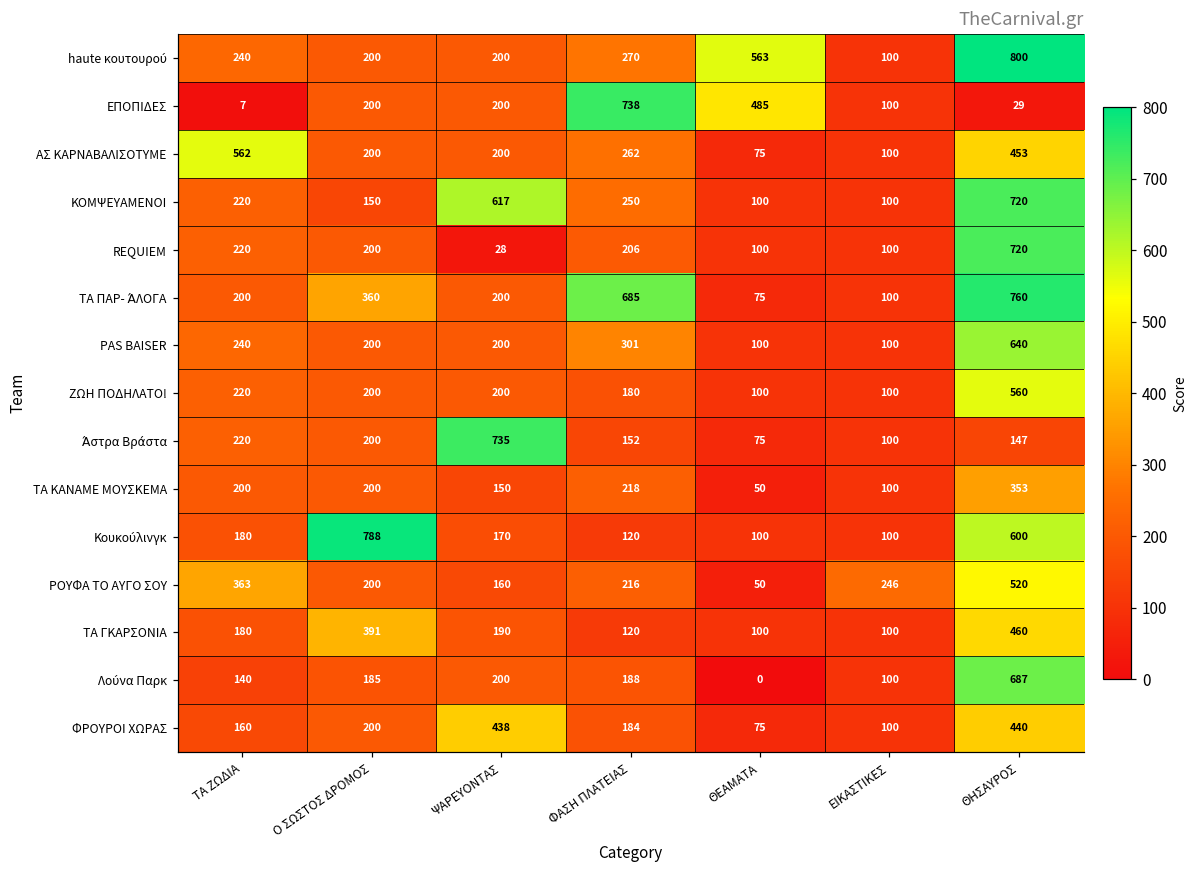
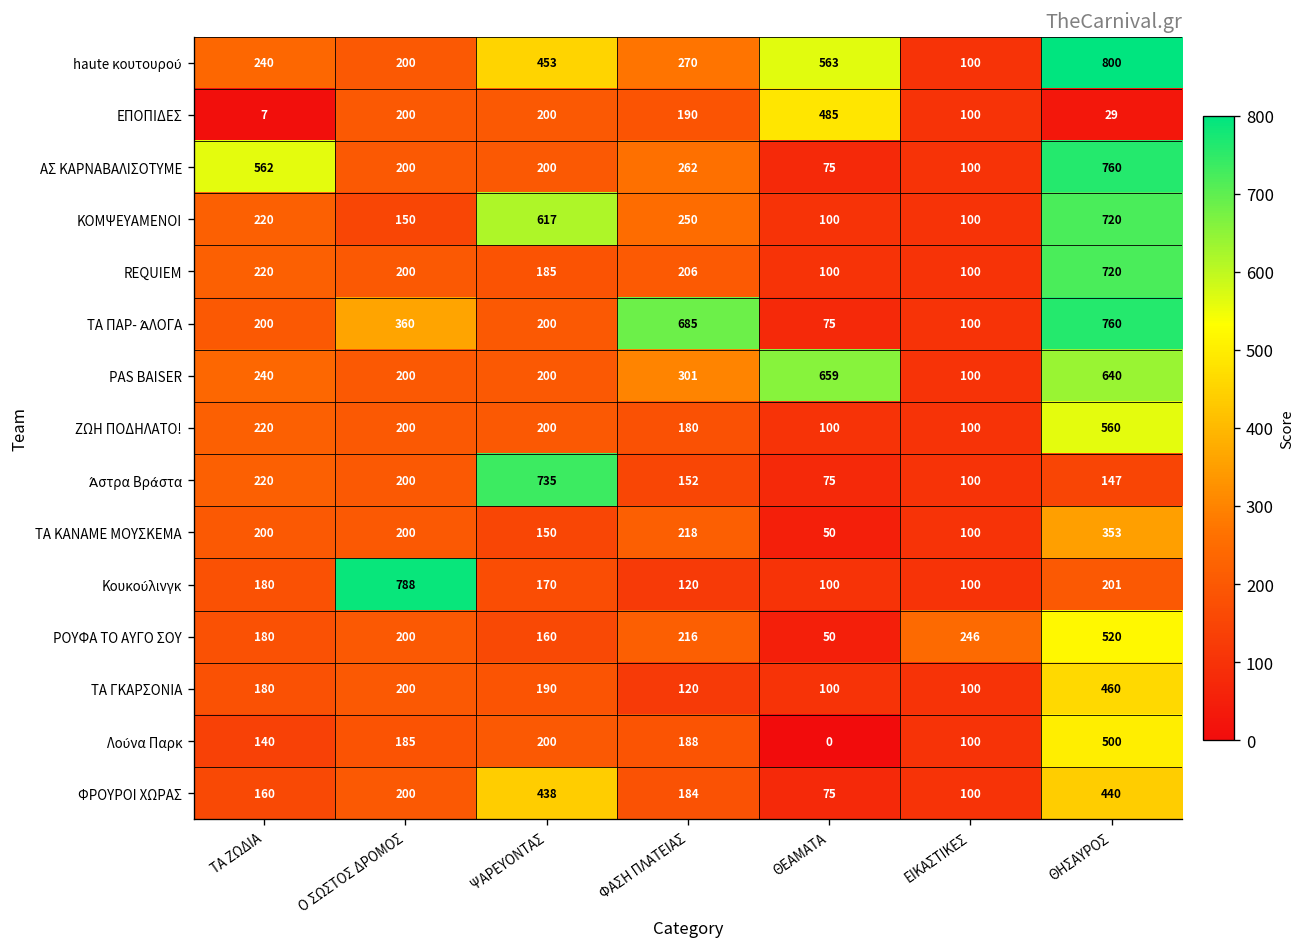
  {
    "haute κουτουρού": {
      "ΤΑ ΖΩΔΙΑ": 240,
      "Ο ΣΩΣΤΟΣ ΔΡΟΜΟΣ": 200,
-     "ΨΑΡΕΥΟΝΤΑΣ": 200,
+     "ΨΑΡΕΥΟΝΤΑΣ": 453,
      "ΦΑΣΗ ΠΛΑΤΕΙΑΣ": 270,
      "ΘΕΑΜΑΤΑ": 563,
      "ΕΙΚΑΣΤΙΚΕΣ": 100,
      "ΘΗΣΑΥΡΟΣ": 800
    },
    "ΕΠΟΠΙΔΕΣ": {
      "ΤΑ ΖΩΔΙΑ": 7,
      "Ο ΣΩΣΤΟΣ ΔΡΟΜΟΣ": 200,
      "ΨΑΡΕΥΟΝΤΑΣ": 200,
-     "ΦΑΣΗ ΠΛΑΤΕΙΑΣ": 738,
+     "ΦΑΣΗ ΠΛΑΤΕΙΑΣ": 190,
      "ΘΕΑΜΑΤΑ": 485,
      "ΕΙΚΑΣΤΙΚΕΣ": 100,
      "ΘΗΣΑΥΡΟΣ": 29
    },
    "ΑΣ ΚΑΡΝΑΒΑΛΙΣΟΤΥΜΕ": {
      "ΤΑ ΖΩΔΙΑ": 562,
      "Ο ΣΩΣΤΟΣ ΔΡΟΜΟΣ": 200,
      "ΨΑΡΕΥΟΝΤΑΣ": 200,
      "ΦΑΣΗ ΠΛΑΤΕΙΑΣ": 262,
      "ΘΕΑΜΑΤΑ": 75,
      "ΕΙΚΑΣΤΙΚΕΣ": 100,
-     "ΘΗΣΑΥΡΟΣ": 453
+     "ΘΗΣΑΥΡΟΣ": 760
    },
    "ΚΟΜΨΕΥΑΜΕΝΟΙ": {
      "ΤΑ ΖΩΔΙΑ": 220,
      "Ο ΣΩΣΤΟΣ ΔΡΟΜΟΣ": 150,
      "ΨΑΡΕΥΟΝΤΑΣ": 617,
      "ΦΑΣΗ ΠΛΑΤΕΙΑΣ": 250,
      "ΘΕΑΜΑΤΑ": 100,
      "ΕΙΚΑΣΤΙΚΕΣ": 100,
      "ΘΗΣΑΥΡΟΣ": 720
    },
    "REQUIEM": {
      "ΤΑ ΖΩΔΙΑ": 220,
      "Ο ΣΩΣΤΟΣ ΔΡΟΜΟΣ": 200,
-     "ΨΑΡΕΥΟΝΤΑΣ": 28,
+     "ΨΑΡΕΥΟΝΤΑΣ": 185,
      "ΦΑΣΗ ΠΛΑΤΕΙΑΣ": 206,
      "ΘΕΑΜΑΤΑ": 100,
      "ΕΙΚΑΣΤΙΚΕΣ": 100,
      "ΘΗΣΑΥΡΟΣ": 720
    },
    "ΤΑ ΠΑΡ- ΆΛΟΓΑ": {
      "ΤΑ ΖΩΔΙΑ": 200,
      "Ο ΣΩΣΤΟΣ ΔΡΟΜΟΣ": 360,
      "ΨΑΡΕΥΟΝΤΑΣ": 200,
      "ΦΑΣΗ ΠΛΑΤΕΙΑΣ": 685,
      "ΘΕΑΜΑΤΑ": 75,
      "ΕΙΚΑΣΤΙΚΕΣ": 100,
      "ΘΗΣΑΥΡΟΣ": 760
    },
    "PAS BAISER": {
      "ΤΑ ΖΩΔΙΑ": 240,
      "Ο ΣΩΣΤΟΣ ΔΡΟΜΟΣ": 200,
      "ΨΑΡΕΥΟΝΤΑΣ": 200,
      "ΦΑΣΗ ΠΛΑΤΕΙΑΣ": 301,
-     "ΘΕΑΜΑΤΑ": 100,
+     "ΘΕΑΜΑΤΑ": 659,
      "ΕΙΚΑΣΤΙΚΕΣ": 100,
      "ΘΗΣΑΥΡΟΣ": 640
    },
    "ΖΩΗ ΠΟΔΗΛΑΤΟ!": {
      "ΤΑ ΖΩΔΙΑ": 220,
      "Ο ΣΩΣΤΟΣ ΔΡΟΜΟΣ": 200,
      "ΨΑΡΕΥΟΝΤΑΣ": 200,
      "ΦΑΣΗ ΠΛΑΤΕΙΑΣ": 180,
      "ΘΕΑΜΑΤΑ": 100,
      "ΕΙΚΑΣΤΙΚΕΣ": 100,
      "ΘΗΣΑΥΡΟΣ": 560
    },
    "Άστρα Βράστα": {
      "ΤΑ ΖΩΔΙΑ": 220,
      "Ο ΣΩΣΤΟΣ ΔΡΟΜΟΣ": 200,
      "ΨΑΡΕΥΟΝΤΑΣ": 735,
      "ΦΑΣΗ ΠΛΑΤΕΙΑΣ": 152,
      "ΘΕΑΜΑΤΑ": 75,
      "ΕΙΚΑΣΤΙΚΕΣ": 100,
      "ΘΗΣΑΥΡΟΣ": 147
    },
    "ΤΑ ΚΑΝΑΜΕ ΜΟΥΣΚΕΜΑ": {
      "ΤΑ ΖΩΔΙΑ": 200,
      "Ο ΣΩΣΤΟΣ ΔΡΟΜΟΣ": 200,
      "ΨΑΡΕΥΟΝΤΑΣ": 150,
      "ΦΑΣΗ ΠΛΑΤΕΙΑΣ": 218,
      "ΘΕΑΜΑΤΑ": 50,
      "ΕΙΚΑΣΤΙΚΕΣ": 100,
      "ΘΗΣΑΥΡΟΣ": 353
    },
    "Κουκούλινγκ": {
      "ΤΑ ΖΩΔΙΑ": 180,
      "Ο ΣΩΣΤΟΣ ΔΡΟΜΟΣ": 788,
      "ΨΑΡΕΥΟΝΤΑΣ": 170,
      "ΦΑΣΗ ΠΛΑΤΕΙΑΣ": 120,
      "ΘΕΑΜΑΤΑ": 100,
      "ΕΙΚΑΣΤΙΚΕΣ": 100,
-     "ΘΗΣΑΥΡΟΣ": 600
+     "ΘΗΣΑΥΡΟΣ": 201
    },
    "ΡΟΥΦΑ ΤΟ ΑΥΓΟ ΣΟΥ": {
-     "ΤΑ ΖΩΔΙΑ": 363,
+     "ΤΑ ΖΩΔΙΑ": 180,
      "Ο ΣΩΣΤΟΣ ΔΡΟΜΟΣ": 200,
      "ΨΑΡΕΥΟΝΤΑΣ": 160,
      "ΦΑΣΗ ΠΛΑΤΕΙΑΣ": 216,
      "ΘΕΑΜΑΤΑ": 50,
      "ΕΙΚΑΣΤΙΚΕΣ": 246,
      "ΘΗΣΑΥΡΟΣ": 520
    },
    "ΤΑ ΓΚΑΡΣΟΝΙΑ": {
      "ΤΑ ΖΩΔΙΑ": 180,
-     "Ο ΣΩΣΤΟΣ ΔΡΟΜΟΣ": 391,
+     "Ο ΣΩΣΤΟΣ ΔΡΟΜΟΣ": 200,
      "ΨΑΡΕΥΟΝΤΑΣ": 190,
      "ΦΑΣΗ ΠΛΑΤΕΙΑΣ": 120,
      "ΘΕΑΜΑΤΑ": 100,
      "ΕΙΚΑΣΤΙΚΕΣ": 100,
      "ΘΗΣΑΥΡΟΣ": 460
    },
    "Λούνα Παρκ": {
      "ΤΑ ΖΩΔΙΑ": 140,
      "Ο ΣΩΣΤΟΣ ΔΡΟΜΟΣ": 185,
      "ΨΑΡΕΥΟΝΤΑΣ": 200,
      "ΦΑΣΗ ΠΛΑΤΕΙΑΣ": 188,
      "ΘΕΑΜΑΤΑ": 0,
      "ΕΙΚΑΣΤΙΚΕΣ": 100,
-     "ΘΗΣΑΥΡΟΣ": 687
+     "ΘΗΣΑΥΡΟΣ": 500
    },
    "ΦΡΟΥΡΟΙ ΧΩΡΑΣ": {
      "ΤΑ ΖΩΔΙΑ": 160,
      "Ο ΣΩΣΤΟΣ ΔΡΟΜΟΣ": 200,
      "ΨΑΡΕΥΟΝΤΑΣ": 438,
      "ΦΑΣΗ ΠΛΑΤΕΙΑΣ": 184,
      "ΘΕΑΜΑΤΑ": 75,
      "ΕΙΚΑΣΤΙΚΕΣ": 100,
      "ΘΗΣΑΥΡΟΣ": 440
    }
  }
